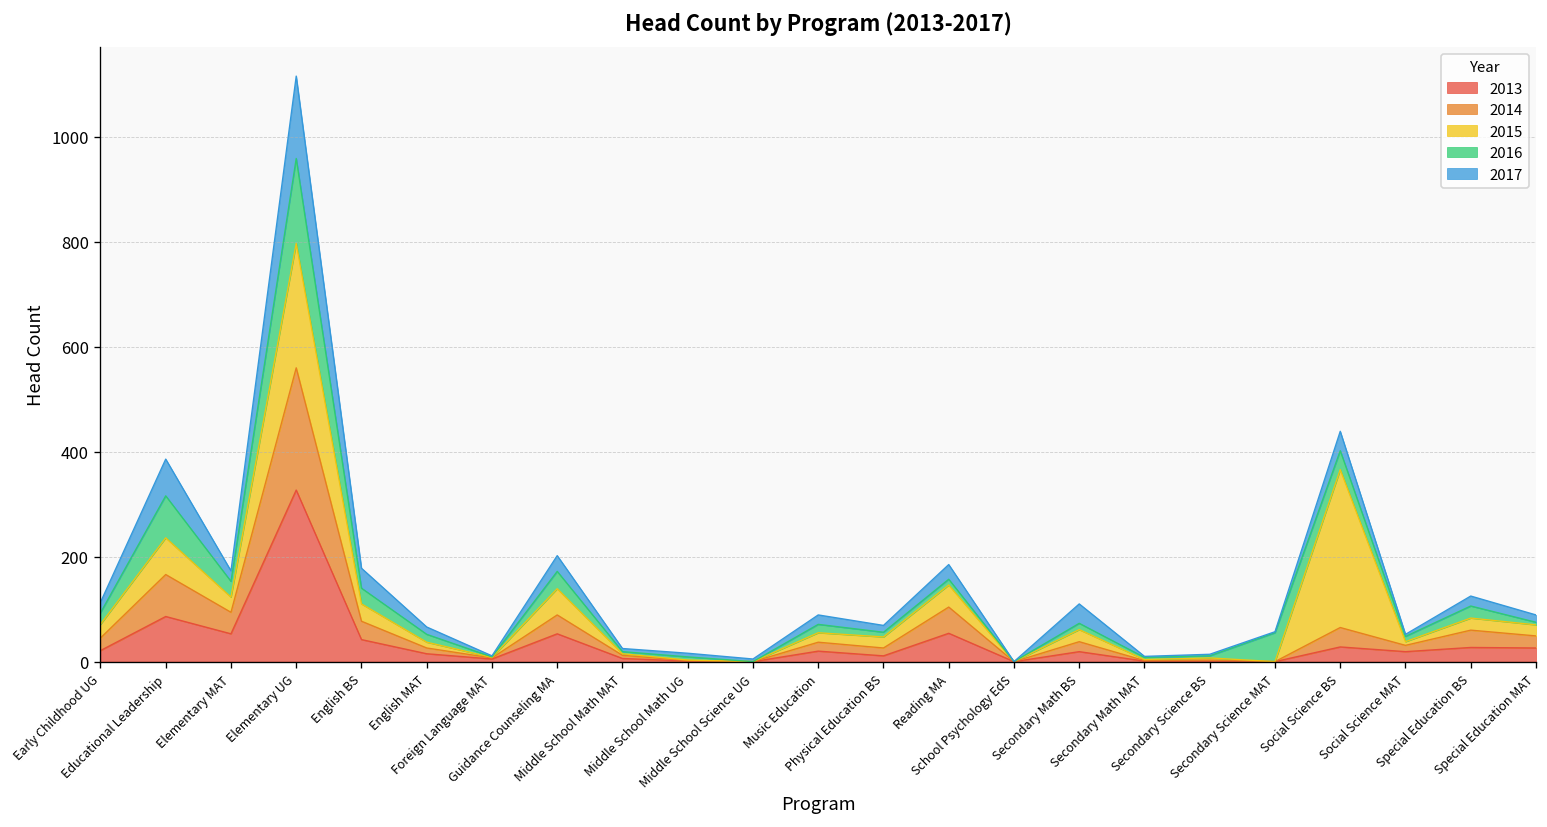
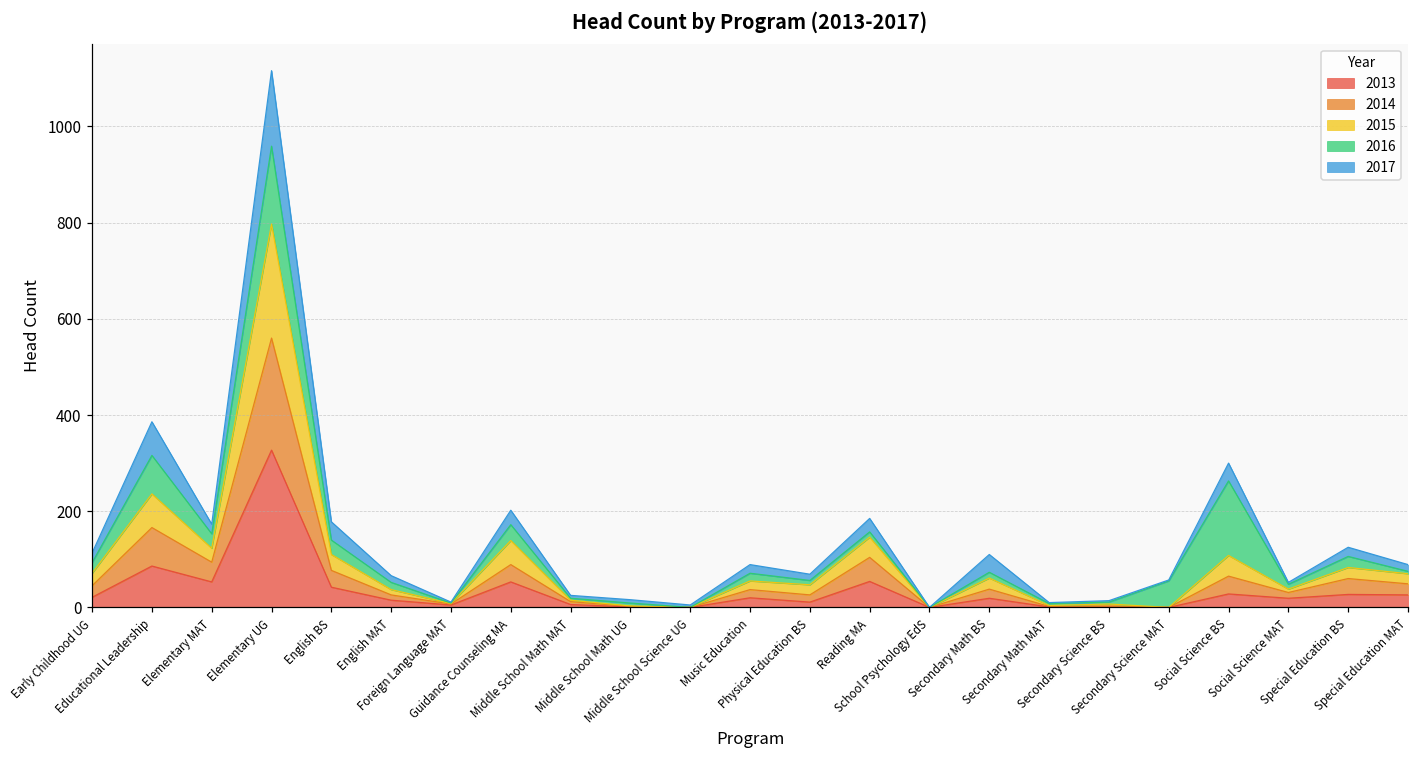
  {
    "2015": {
      "Early Childhood UG": 30,
      "Educational Leadership": 70,
      "Elementary MAT": 30,
      "Elementary UG": 240,
      "English BS": 30,
      "English MAT": 10,
      "Guidance Counseling MA": 50,
      "Music Education": 20,
      "Physical Education BS": 20,
      "Reading MA": 40,
      "Secondary Math BS": 20,
-     "Social Science BS": 300,
+     "Social Science BS": 40,
      "Social Science MAT": 10,
      "Special Education BS": 20
    },
    "2016": {
      "Early Childhood UG": 20,
      "Educational Leadership": 80,
      "Elementary MAT": 30,
      "Elementary UG": 160,
      "English BS": 30,
      "English MAT": 20,
      "Guidance Counseling MA": 30,
      "Middle School Math UG": 10,
      "Music Education": 20,
      "Physical Education BS": 10,
      "Reading MA": 10,
      "Secondary Math BS": 10,
-     "Social Science BS": 40,
+     "Social Science BS": 160,
      "Special Education BS": 20
    },
    "2017": {
      "Early Childhood UG": 20,
      "Educational Leadership": 70,
      "Elementary MAT": 20,
      "Elementary UG": 160,
      "English BS": 40,
      "English MAT": 10,
      "Guidance Counseling MA": 30,
      "Middle School Math MAT": 10,
      "Middle School Math UG": 10,
      "Music Education": 20,
      "Physical Education BS": 10,
      "Reading MA": 30,
      "Secondary Math BS": 40,
      "Social Science BS": 40,
      "Special Education BS": 20,
      "Special Education MAT": 10
    }
  }
